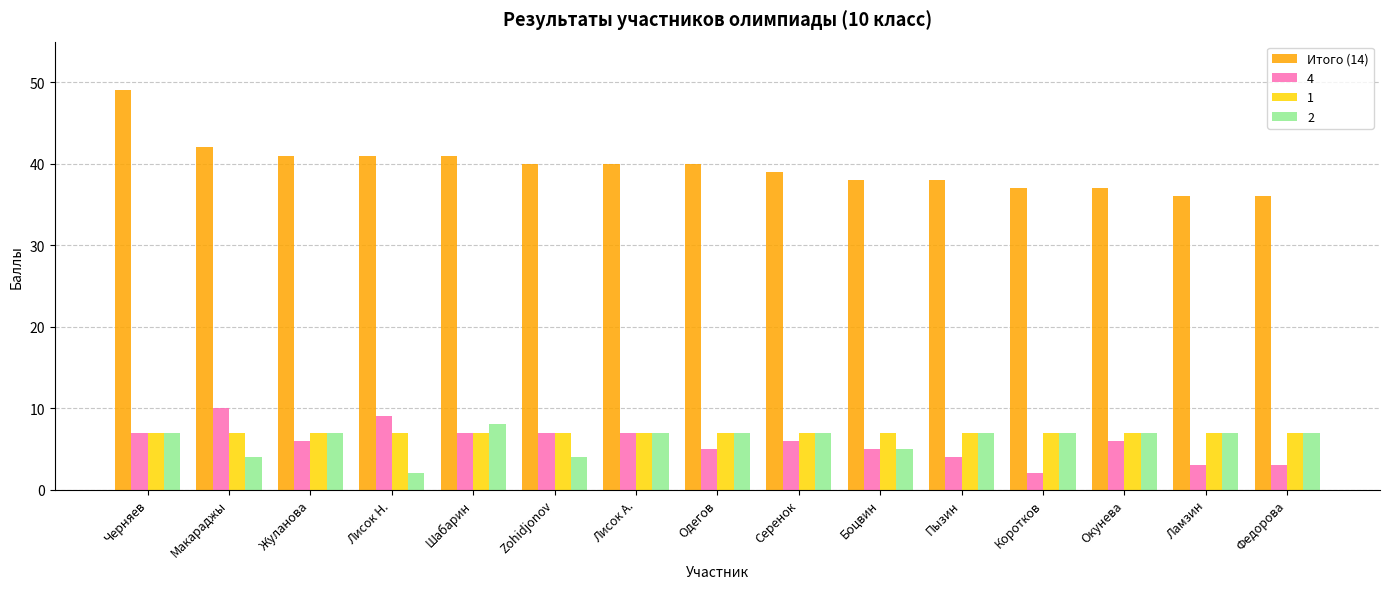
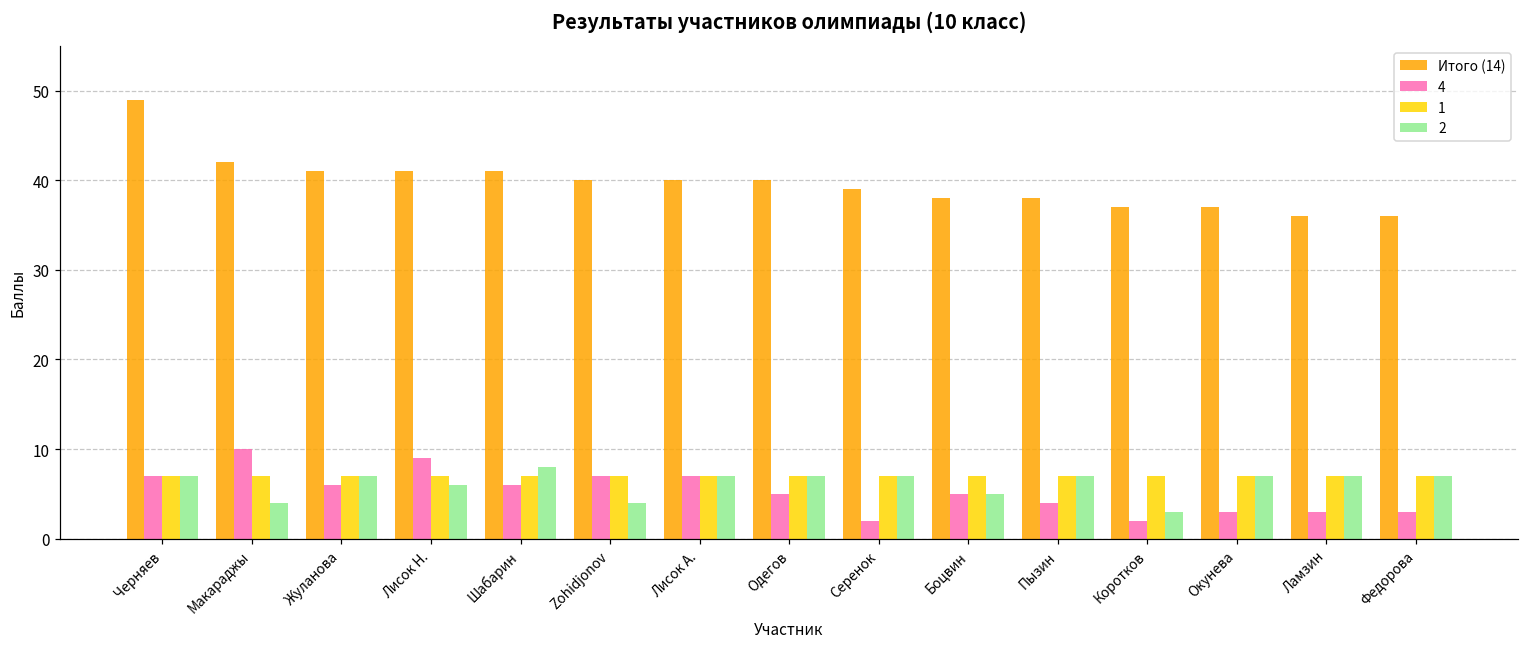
  {
    "4": {
      "Черняев": 7,
      "Макараджы": 10,
      "Жуланова": 6,
      "Лисок Н.": 9,
-     "Шабарин": 7,
+     "Шабарин": 6,
      "Zohidjonov": 7,
      "Лисок А.": 7,
      "Одегов": 5,
-     "Серенок": 6,
+     "Серенок": 2,
      "Боцвин": 5,
      "Пызин": 4,
      "Коротков": 2,
-     "Окунева": 6,
+     "Окунева": 3,
      "Ламзин": 3,
      "Федорова": 3
    },
    "2": {
      "Черняев": 7,
      "Макараджы": 4,
      "Жуланова": 7,
-     "Лисок Н.": 2,
+     "Лисок Н.": 6,
      "Шабарин": 8,
      "Zohidjonov": 4,
      "Лисок А.": 7,
      "Одегов": 7,
      "Серенок": 7,
      "Боцвин": 5,
      "Пызин": 7,
-     "Коротков": 7,
+     "Коротков": 3,
      "Окунева": 7,
      "Ламзин": 7,
      "Федорова": 7
    }
  }
